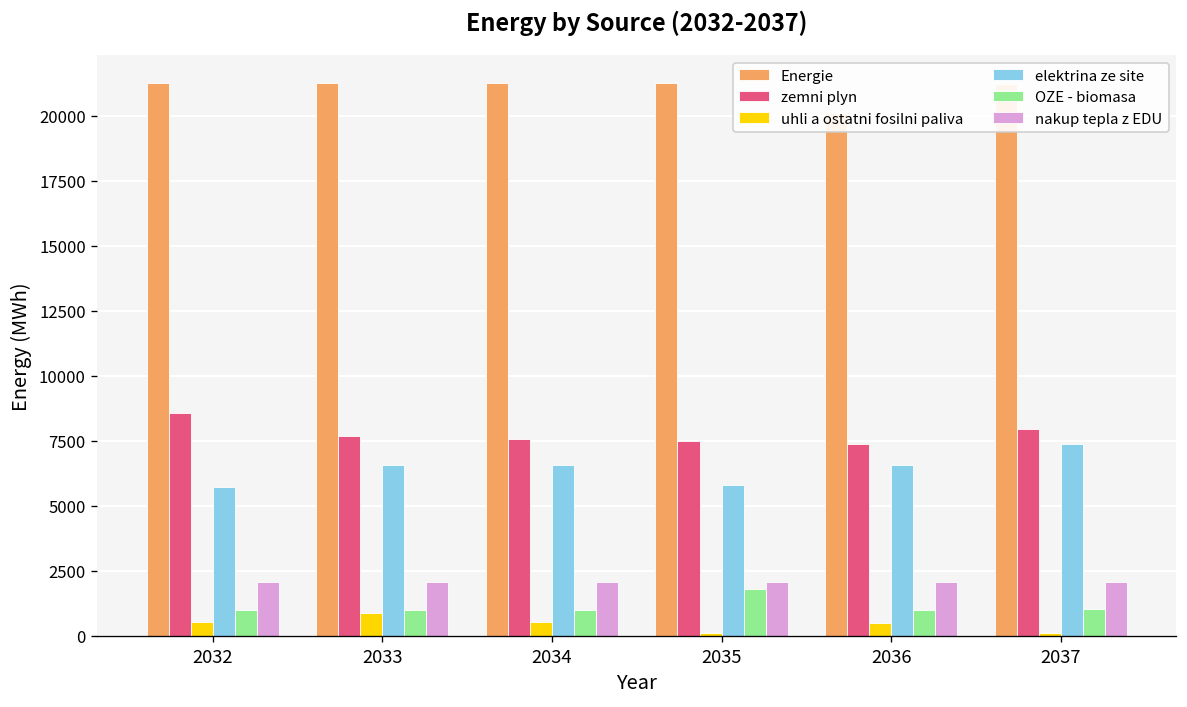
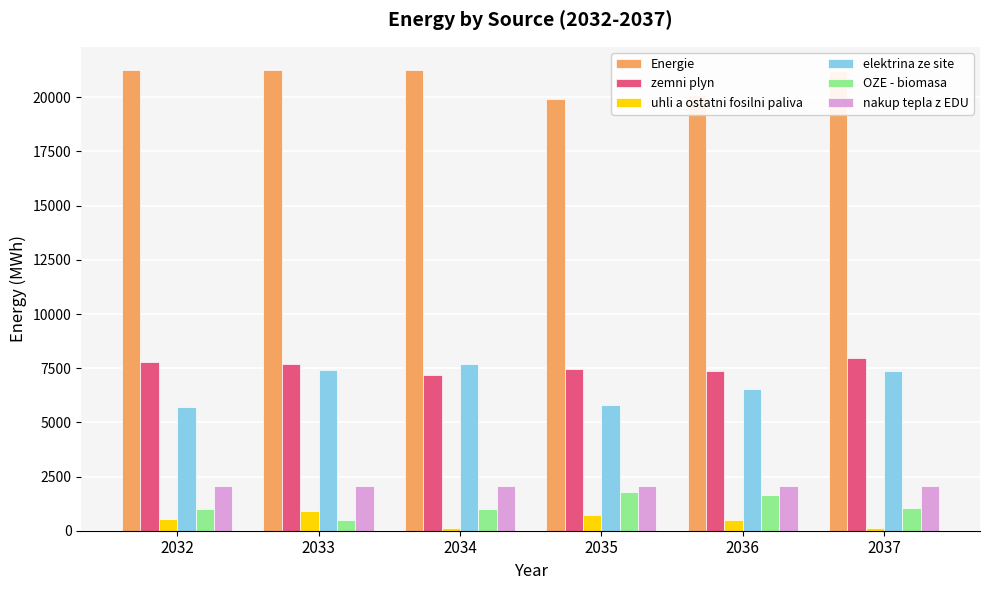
  {
    "Energie": {
      "2032": 21300,
      "2033": 21300,
      "2034": 21300,
-     "2035": 21200
+     "2035": 19900
    },
    "zemni plyn": {
-     "2032": 8600,
+     "2032": 7800,
      "2033": 7700,
-     "2034": 7600,
+     "2034": 7200,
      "2035": 7500,
      "2036": 7400,
      "2037": 8000
    },
    "uhli a ostatni fosilni paliva": {
      "2032": 500,
      "2033": 900,
-     "2034": 500,
-     "2035": 100,
+     "2034": 100,
+     "2035": 700,
      "2036": 500
    },
    "elektrina ze site": {
      "2032": 5700,
-     "2033": 6600,
-     "2034": 6600,
+     "2033": 7400,
+     "2034": 7700,
      "2035": 5800,
      "2036": 6600,
      "2037": 7400
    },
    "OZE - biomasa": {
      "2032": 1000,
-     "2033": 1000,
+     "2033": 500,
      "2034": 1000,
      "2035": 1800,
-     "2036": 1000,
+     "2036": 1600,
      "2037": 1000
    },
    "nakup tepla z EDU": {
      "2032": 2100,
      "2033": 2100,
      "2034": 2100,
      "2035": 2100,
      "2036": 2100,
      "2037": 2100
    }
  }
